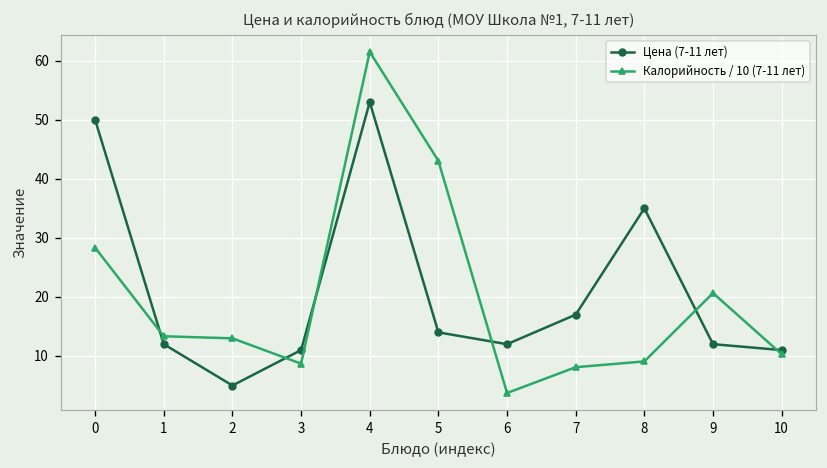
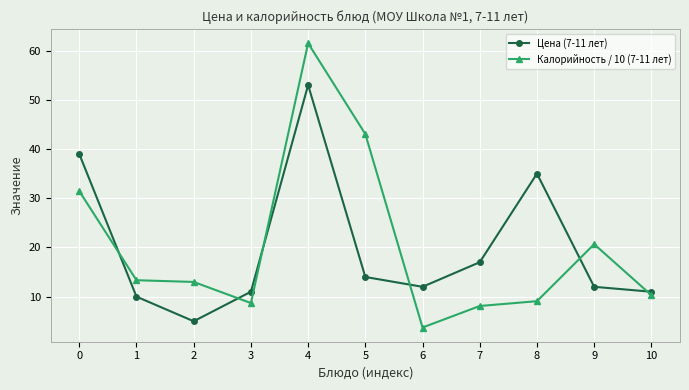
  {
    "Цена (7-11 лет)": {
-     "0": 50,
-     "1": 12,
+     "0": 39,
+     "1": 10,
      "2": 5,
      "3": 11,
      "4": 53,
      "5": 14,
      "6": 12,
      "7": 17,
      "8": 35,
      "9": 12,
      "10": 11
    },
    "Калорийность / 10 (7-11 лет)": {
-     "0": 28,
+     "0": 31,
      "1": 13,
      "2": 13,
      "3": 9,
      "4": 62,
      "5": 43,
      "6": 4,
      "7": 8,
      "8": 9,
      "9": 21,
      "10": 10
    }
  }
